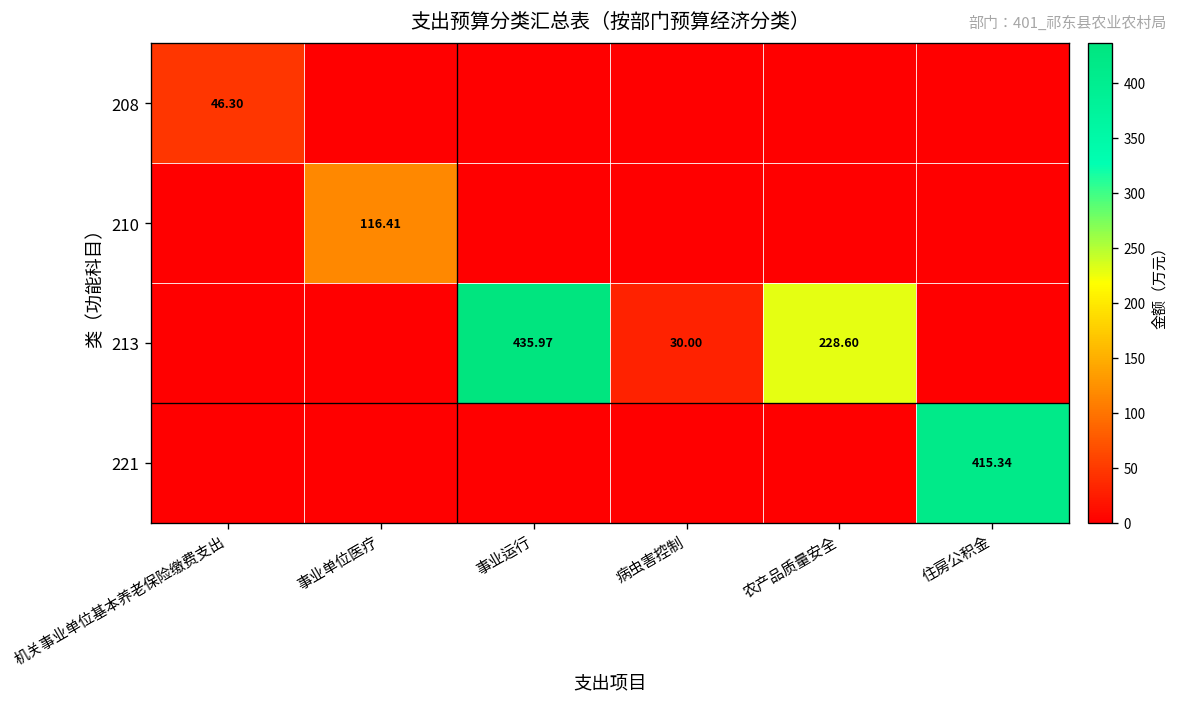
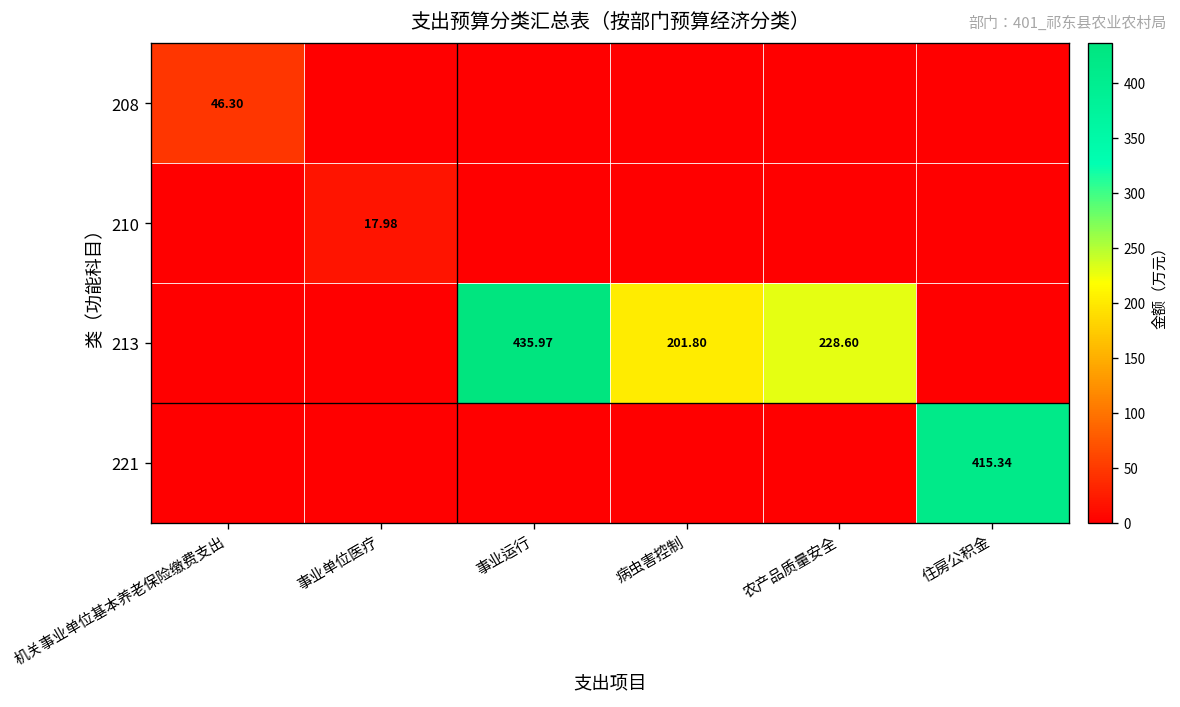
  {
    "208": {
      "机关事业单位基本养老保险缴费支出": 46.30
    },
    "210": {
-     "事业单位医疗": 116.41
+     "事业单位医疗": 17.98
    },
    "213": {
      "事业运行": 435.97,
-     "病虫害控制": 30.00,
+     "病虫害控制": 201.80,
      "农产品质量安全": 228.60
    },
    "221": {
      "住房公积金": 415.34
    }
  }
